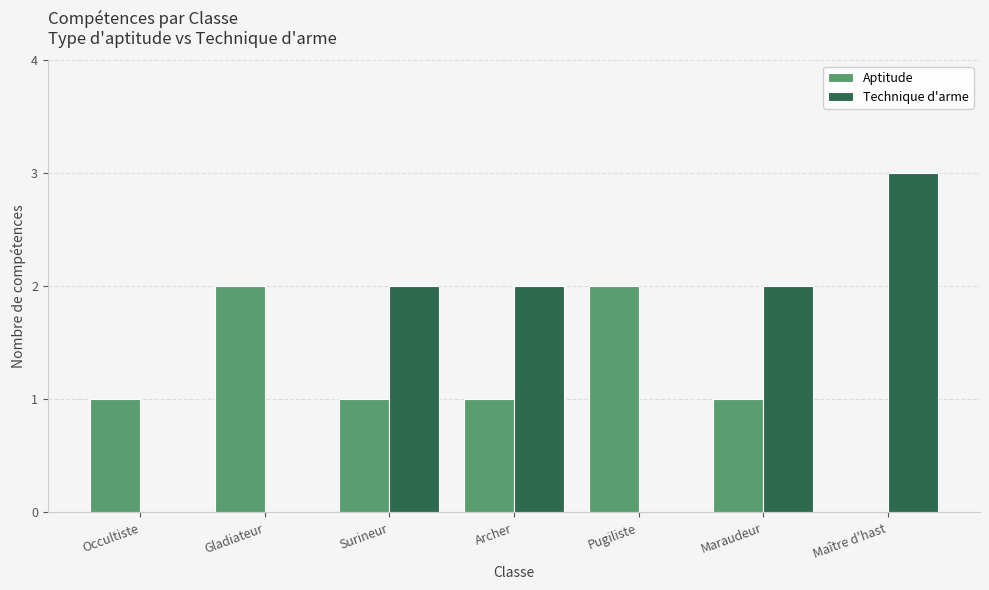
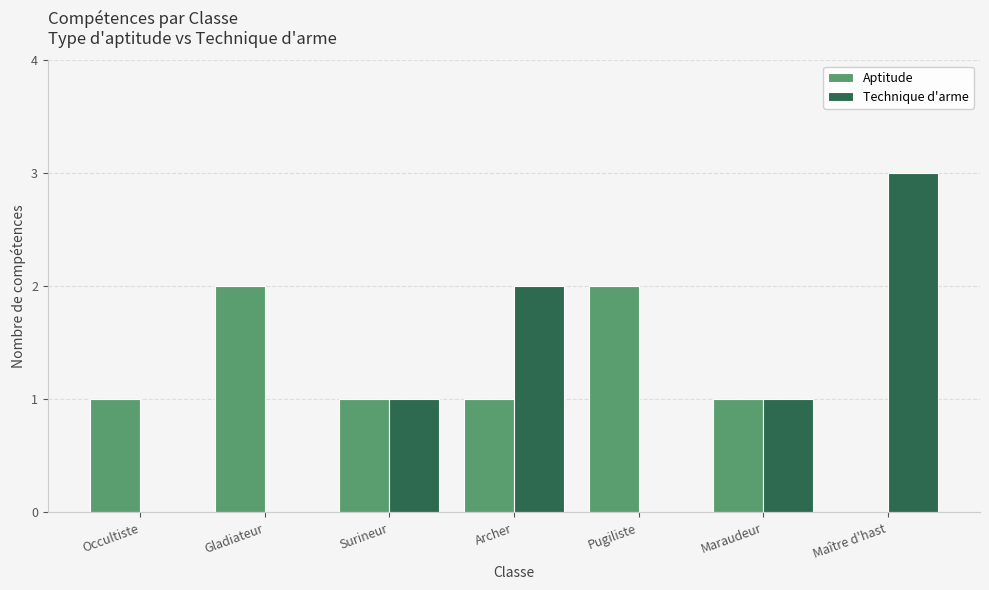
  {
    "Aptitude": {
      "Occultiste": 1,
      "Gladiateur": 2,
      "Surineur": 1,
      "Archer": 1,
      "Pugiliste": 2,
      "Maraudeur": 1,
      "Maître d'hast": 0
    },
    "Technique d'arme": {
      "Occultiste": 0,
      "Gladiateur": 0,
-     "Surineur": 2,
+     "Surineur": 1,
      "Archer": 2,
      "Pugiliste": 0,
-     "Maraudeur": 2,
+     "Maraudeur": 1,
      "Maître d'hast": 3
    }
  }
